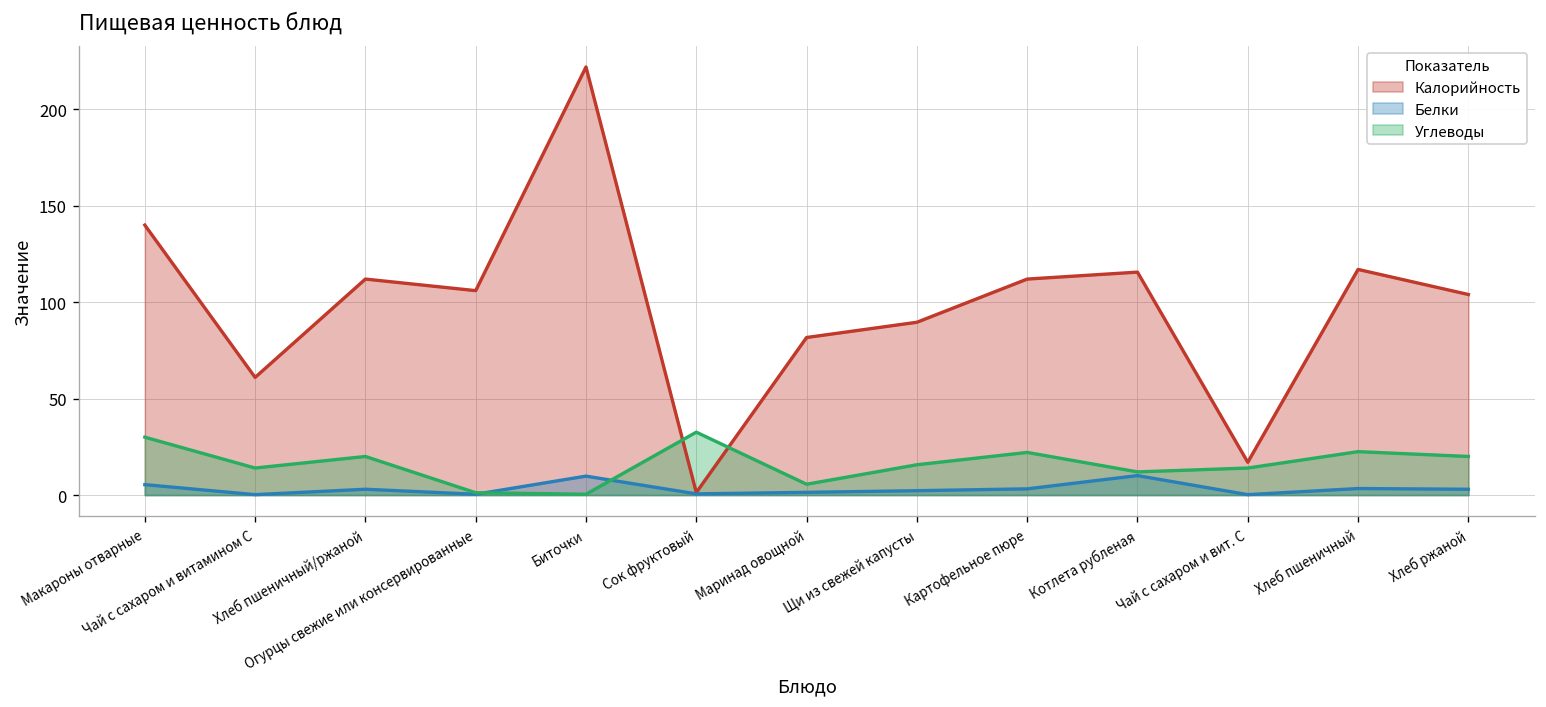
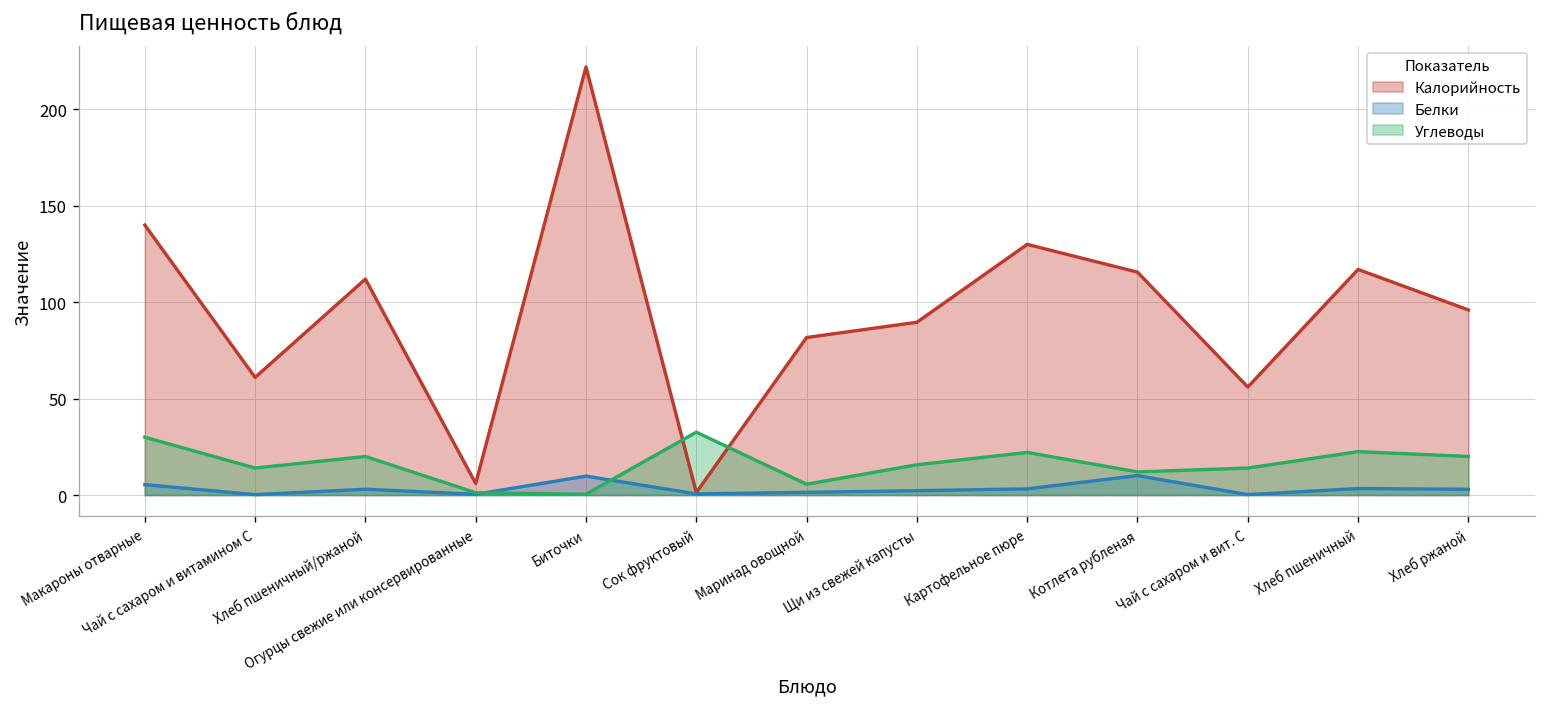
  {
    "Калорийность": {
      "Макароны отварные": 140,
      "Чай с сахаром и витамином С": 61,
      "Хлеб пшеничный/ржаной": 112,
-     "Огурцы свежие или консервированные": 106,
+     "Огурцы свежие или консервированные": 6,
      "Биточки": 222,
      "Маринад овощной": 82,
      "Щи из свежей капусты": 90,
-     "Картофельное пюре": 112,
+     "Картофельное пюре": 130,
      "Котлета рубленая": 116,
-     "Чай с сахаром и вит. С": 17,
+     "Чай с сахаром и вит. С": 56,
      "Хлеб пшеничный": 117,
-     "Хлеб ржаной": 104
+     "Хлеб ржаной": 96
    }
  }
